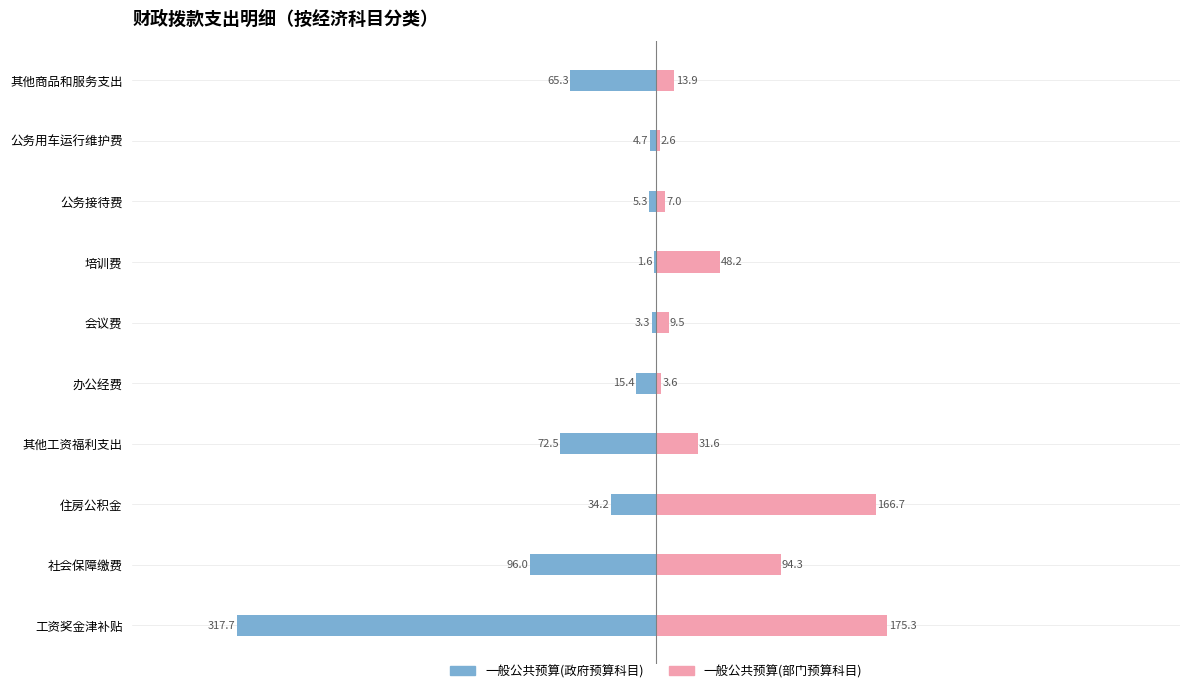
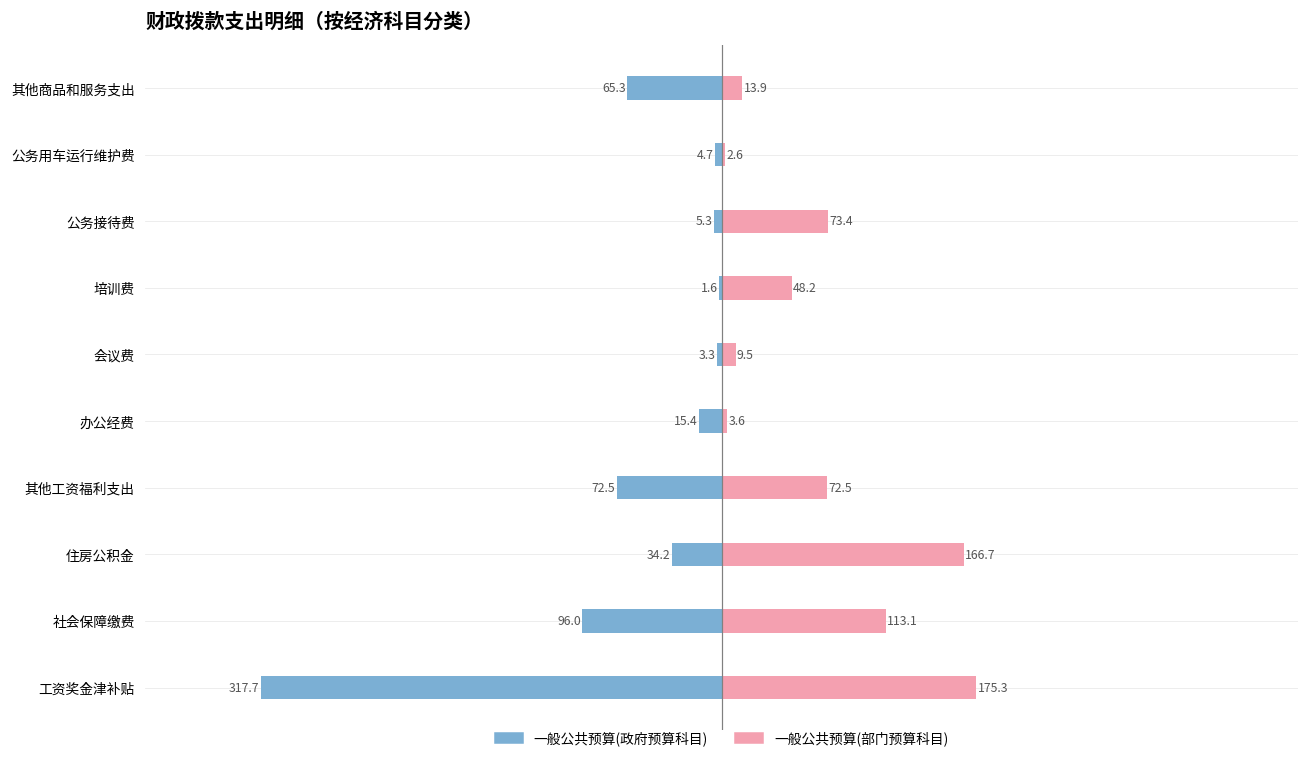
  {
    "一般公共预算(部门预算科目)": {
      "其他商品和服务支出": 13.9,
      "公务用车运行维护费": 2.6,
-     "公务接待费": 7.0,
+     "公务接待费": 73.4,
      "培训费": 48.2,
      "会议费": 9.5,
      "办公经费": 3.6,
-     "其他工资福利支出": 31.6,
+     "其他工资福利支出": 72.5,
      "住房公积金": 166.7,
-     "社会保障缴费": 94.3,
+     "社会保障缴费": 113.1,
      "工资奖金津补贴": 175.3
    }
  }
